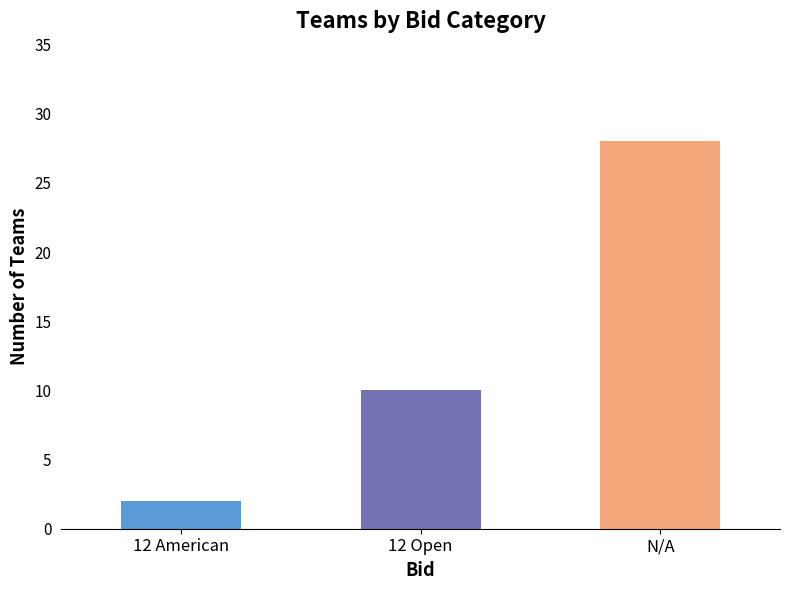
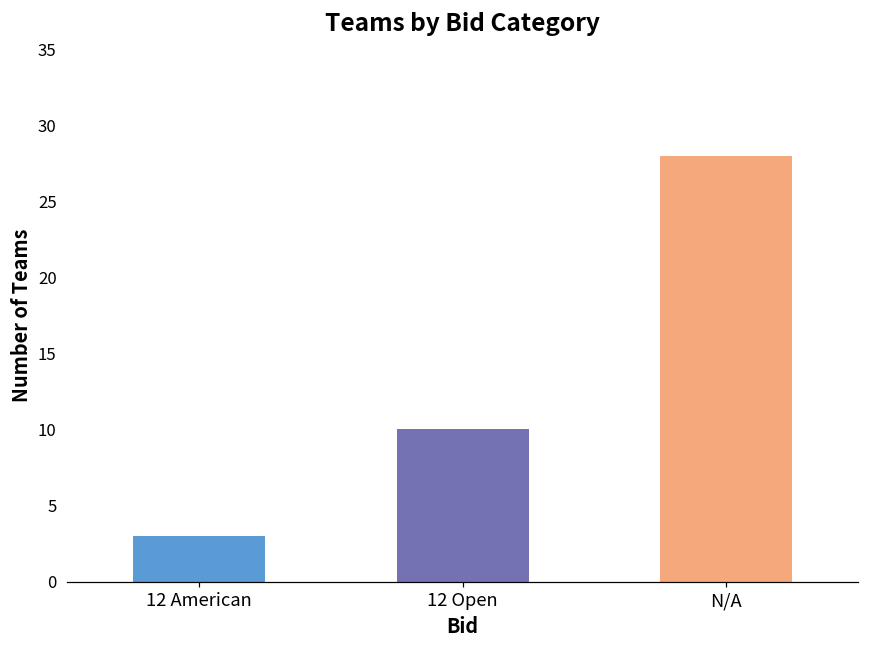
  {
-   "12 American": 2,
+   "12 American": 3,
    "12 Open": 10,
    "N/A": 28
  }
